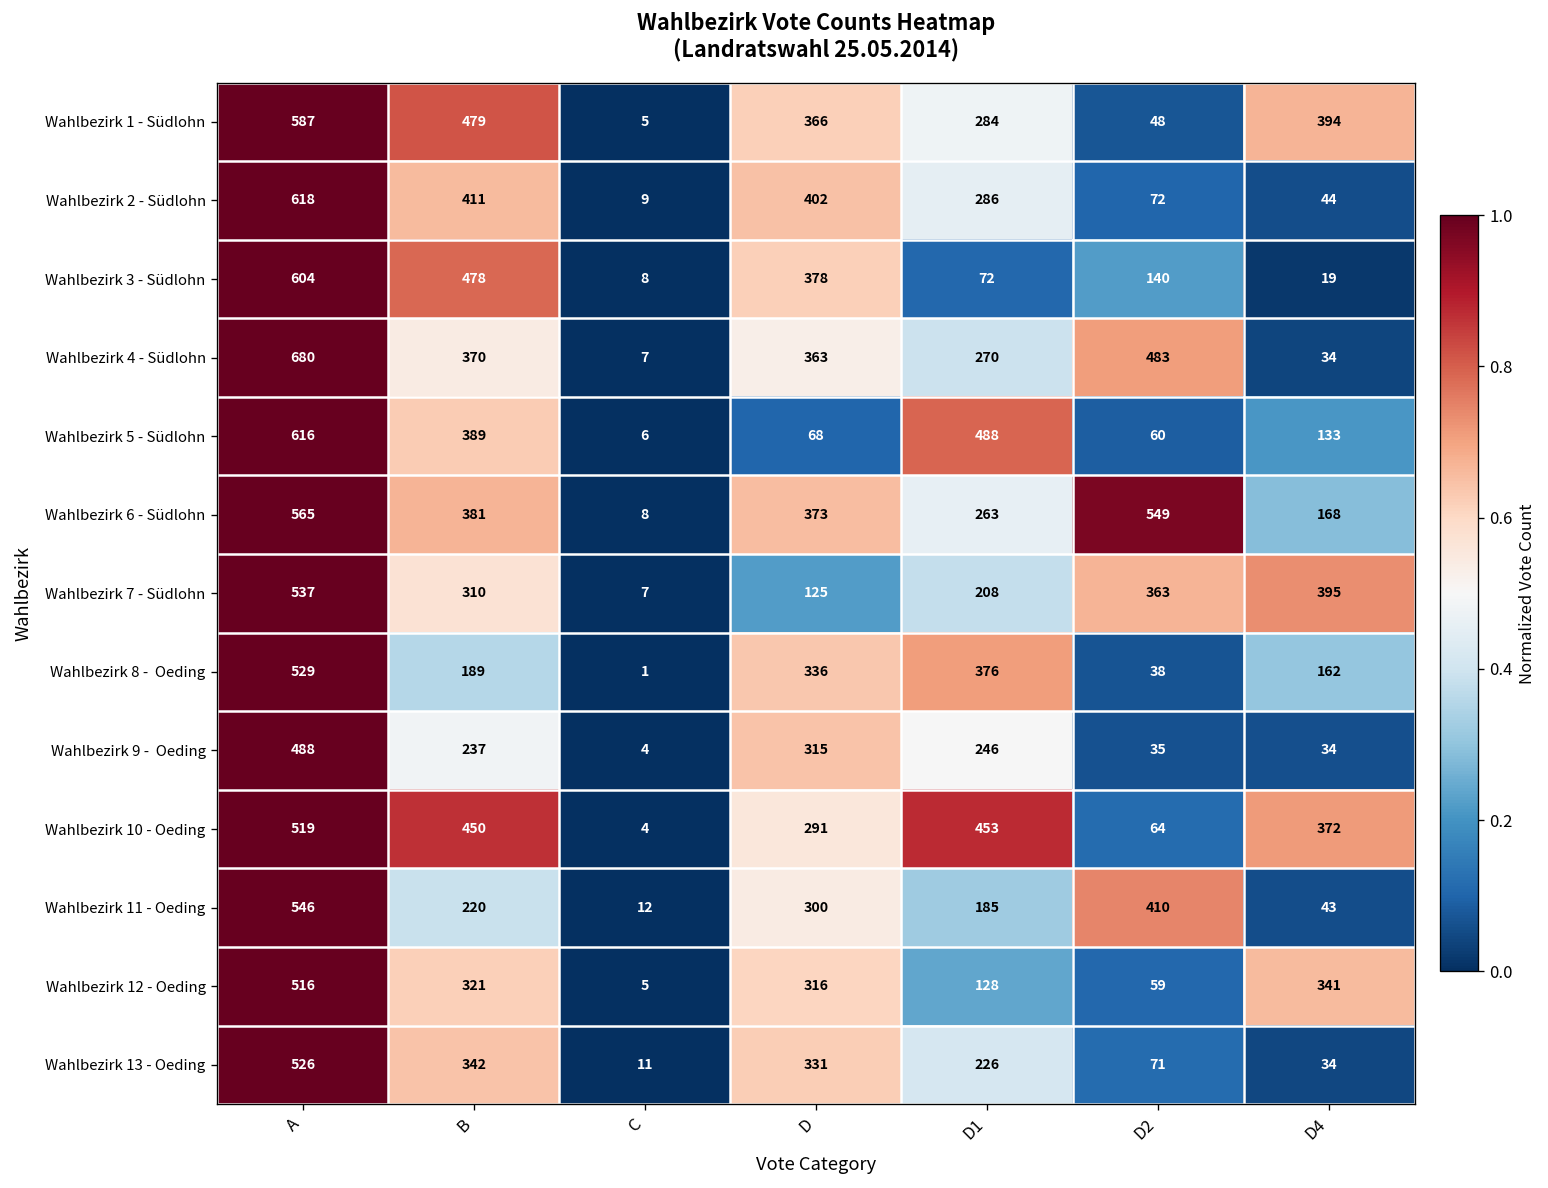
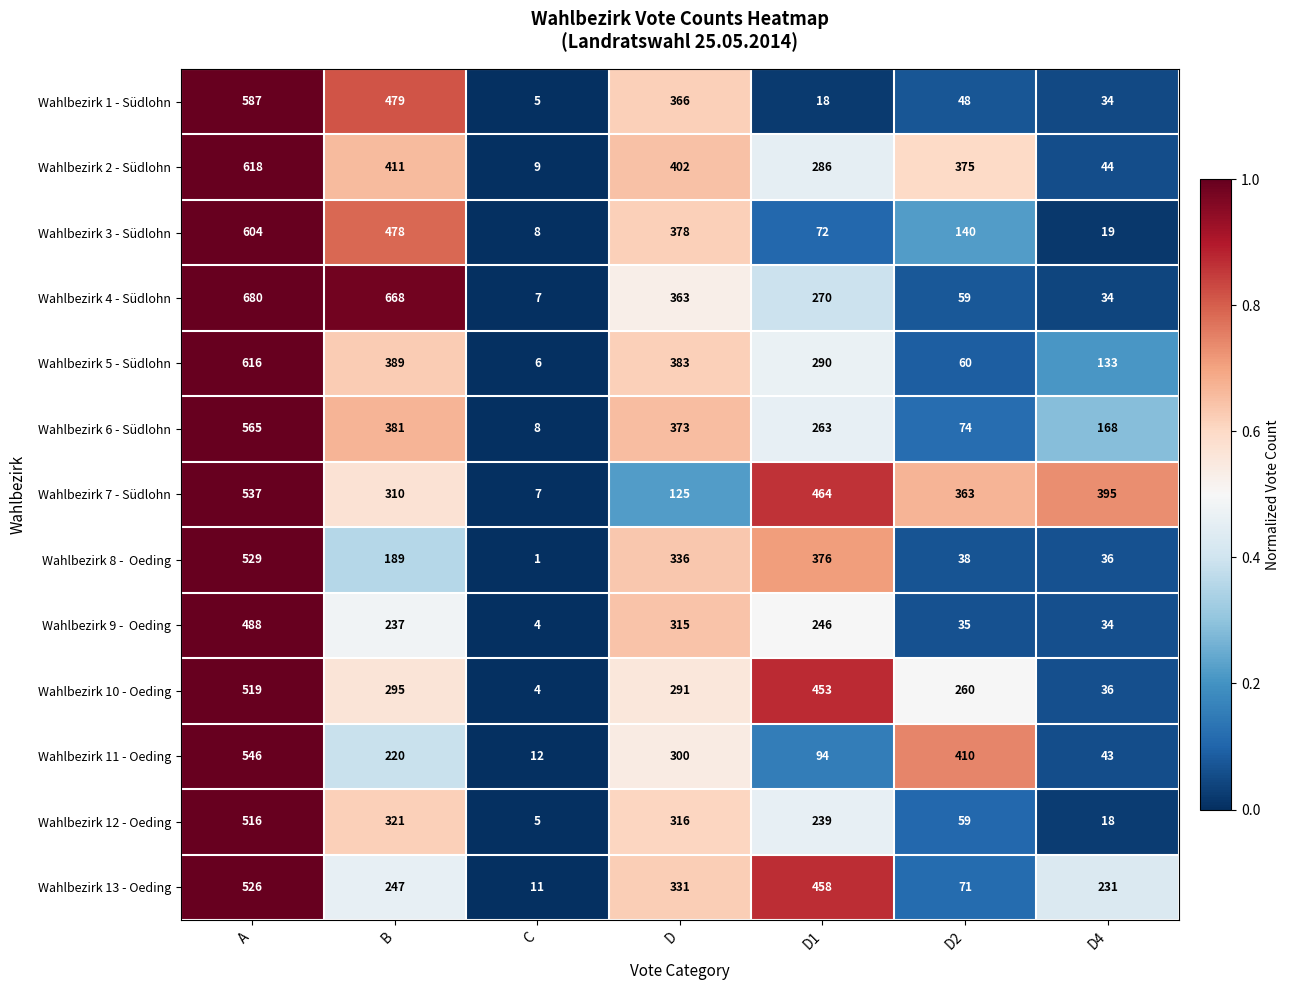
  {
    "Wahlbezirk 1 - Südlohn": {
      "A": 587,
      "B": 479,
      "C": 5,
      "D": 366,
-     "D1": 284,
+     "D1": 18,
      "D2": 48,
-     "D4": 394
+     "D4": 34
    },
    "Wahlbezirk 2 - Südlohn": {
      "A": 618,
      "B": 411,
      "C": 9,
      "D": 402,
      "D1": 286,
-     "D2": 72,
+     "D2": 375,
      "D4": 44
    },
    "Wahlbezirk 3 - Südlohn": {
      "A": 604,
      "B": 478,
      "C": 8,
      "D": 378,
      "D1": 72,
      "D2": 140,
      "D4": 19
    },
    "Wahlbezirk 4 - Südlohn": {
      "A": 680,
-     "B": 370,
+     "B": 668,
      "C": 7,
      "D": 363,
      "D1": 270,
-     "D2": 483,
+     "D2": 59,
      "D4": 34
    },
    "Wahlbezirk 5 - Südlohn": {
      "A": 616,
      "B": 389,
      "C": 6,
-     "D": 68,
-     "D1": 488,
+     "D": 383,
+     "D1": 290,
      "D2": 60,
      "D4": 133
    },
    "Wahlbezirk 6 - Südlohn": {
      "A": 565,
      "B": 381,
      "C": 8,
      "D": 373,
      "D1": 263,
-     "D2": 549,
+     "D2": 74,
      "D4": 168
    },
    "Wahlbezirk 7 - Südlohn": {
      "A": 537,
      "B": 310,
      "C": 7,
      "D": 125,
-     "D1": 208,
+     "D1": 464,
      "D2": 363,
      "D4": 395
    },
    "Wahlbezirk 8 - Oeding": {
      "A": 529,
      "B": 189,
      "C": 1,
      "D": 336,
      "D1": 376,
      "D2": 38,
-     "D4": 162
+     "D4": 36
    },
    "Wahlbezirk 9 - Oeding": {
      "A": 488,
      "B": 237,
      "C": 4,
      "D": 315,
      "D1": 246,
      "D2": 35,
      "D4": 34
    },
    "Wahlbezirk 10 - Oeding": {
      "A": 519,
-     "B": 450,
+     "B": 295,
      "C": 4,
      "D": 291,
      "D1": 453,
-     "D2": 64,
-     "D4": 372
+     "D2": 260,
+     "D4": 36
    },
    "Wahlbezirk 11 - Oeding": {
      "A": 546,
      "B": 220,
      "C": 12,
      "D": 300,
-     "D1": 185,
+     "D1": 94,
      "D2": 410,
      "D4": 43
    },
    "Wahlbezirk 12 - Oeding": {
      "A": 516,
      "B": 321,
      "C": 5,
      "D": 316,
-     "D1": 128,
+     "D1": 239,
      "D2": 59,
-     "D4": 341
+     "D4": 18
    },
    "Wahlbezirk 13 - Oeding": {
      "A": 526,
-     "B": 342,
+     "B": 247,
      "C": 11,
      "D": 331,
-     "D1": 226,
+     "D1": 458,
      "D2": 71,
-     "D4": 34
+     "D4": 231
    }
  }
